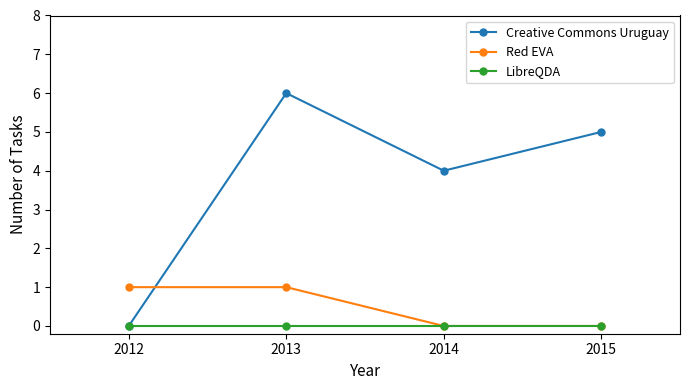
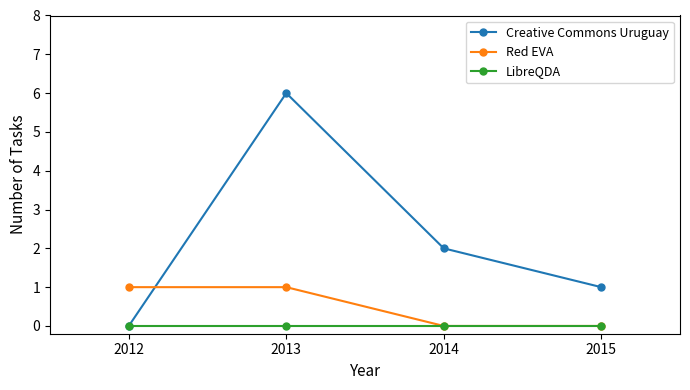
  {
    "Creative Commons Uruguay": {
      "2013": 6,
-     "2014": 4,
-     "2015": 5
+     "2014": 2,
+     "2015": 1
    },
    "Red EVA": {
      "2012": 1,
      "2013": 1
    },
    "LibreQDA": {
      "2013": 0
    }
  }
